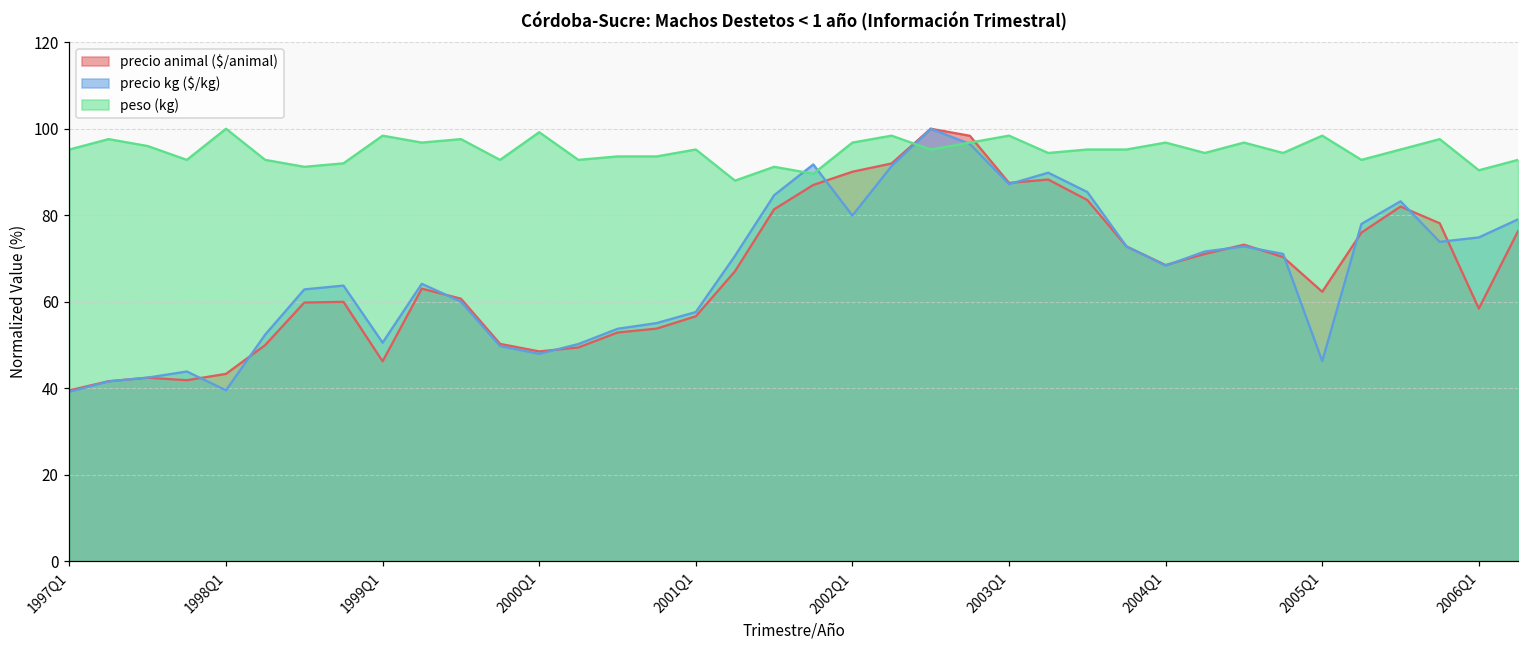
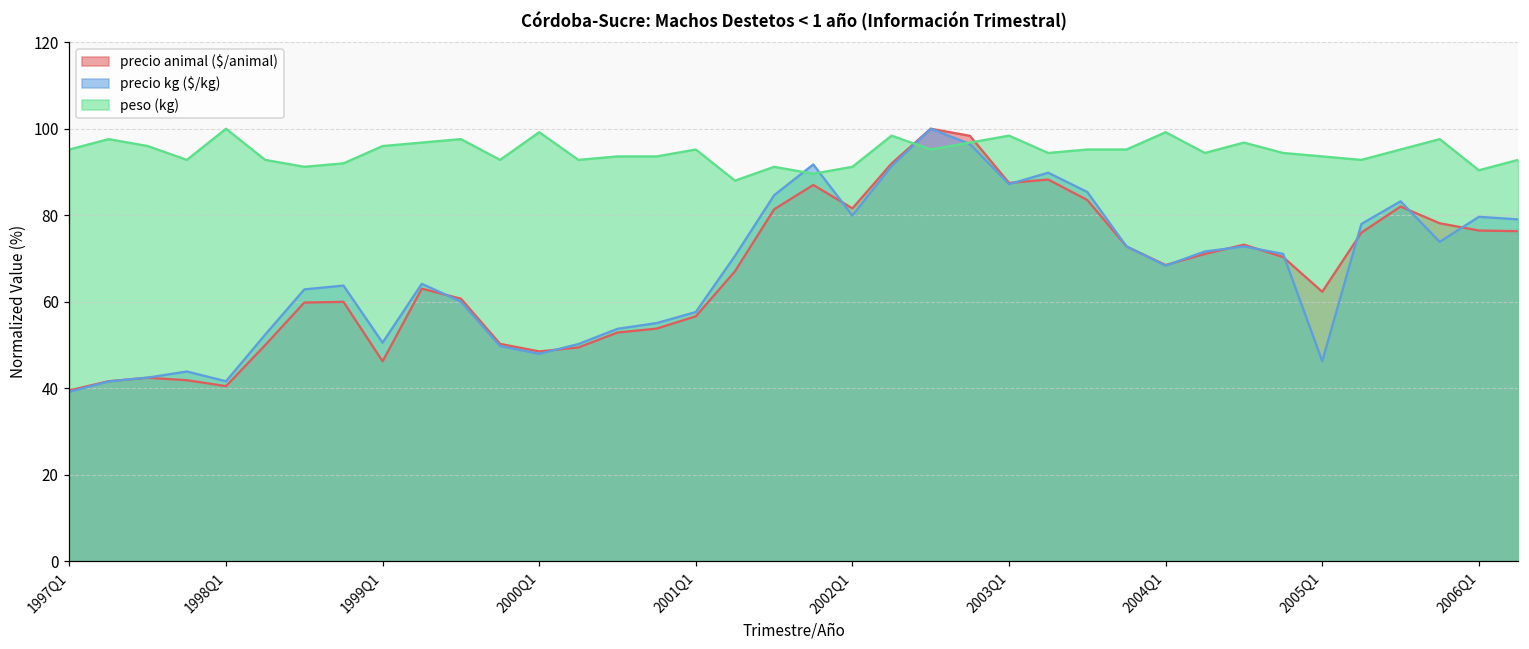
  {
    "precio animal ($/animal)": {
-     "1998Q1": 43,
+     "1998Q1": 40,
      "1999Q1": 46,
      "2001Q1": 57,
-     "2002Q1": 90,
+     "2002Q1": 82,
      "2005Q1": 62,
-     "2006Q1": 58
+     "2006Q1": 76
    },
    "precio kg ($/kg)": {
-     "1998Q1": 40,
+     "1998Q1": 42,
      "1999Q1": 51,
      "2001Q1": 58,
      "2002Q1": 80,
      "2005Q1": 46,
-     "2006Q1": 75
+     "2006Q1": 80
    },
    "peso (kg)": {
      "1997Q1": 95,
      "1998Q1": 100,
-     "1999Q1": 98,
+     "1999Q1": 96,
      "2000Q1": 99,
      "2001Q1": 95,
-     "2002Q1": 97,
+     "2002Q1": 91,
      "2003Q1": 98,
-     "2004Q1": 97,
-     "2005Q1": 98,
+     "2004Q1": 99,
+     "2005Q1": 94,
      "2006Q1": 90
    }
  }
